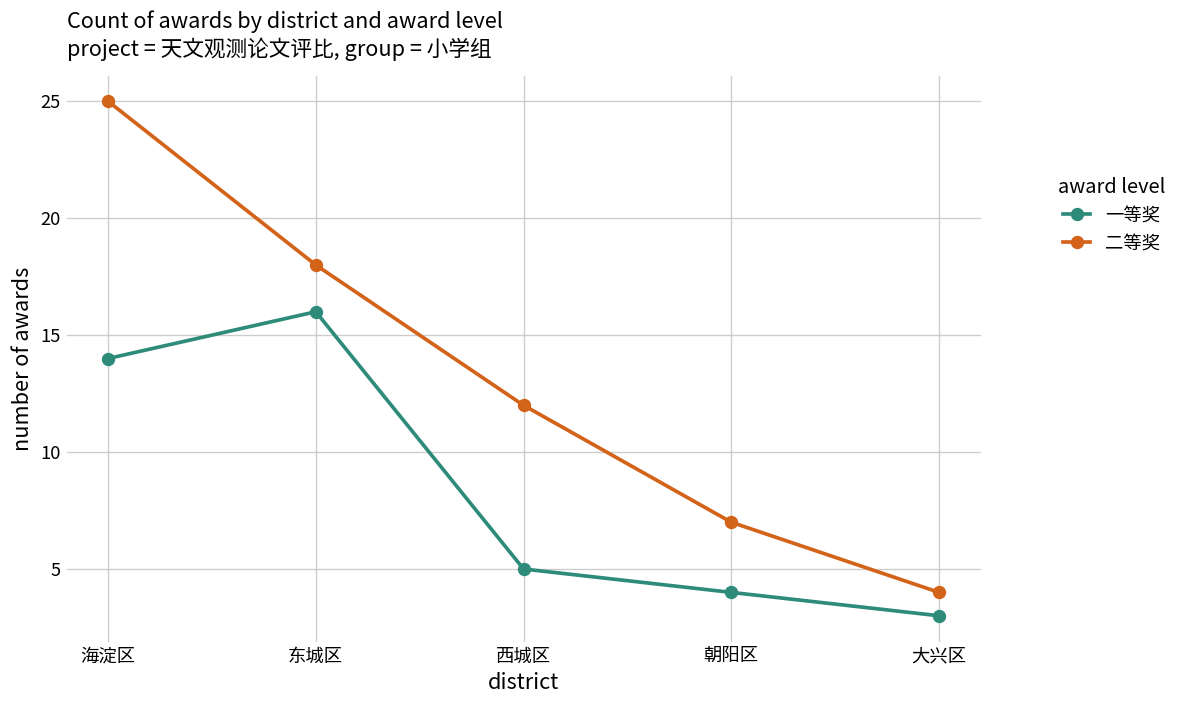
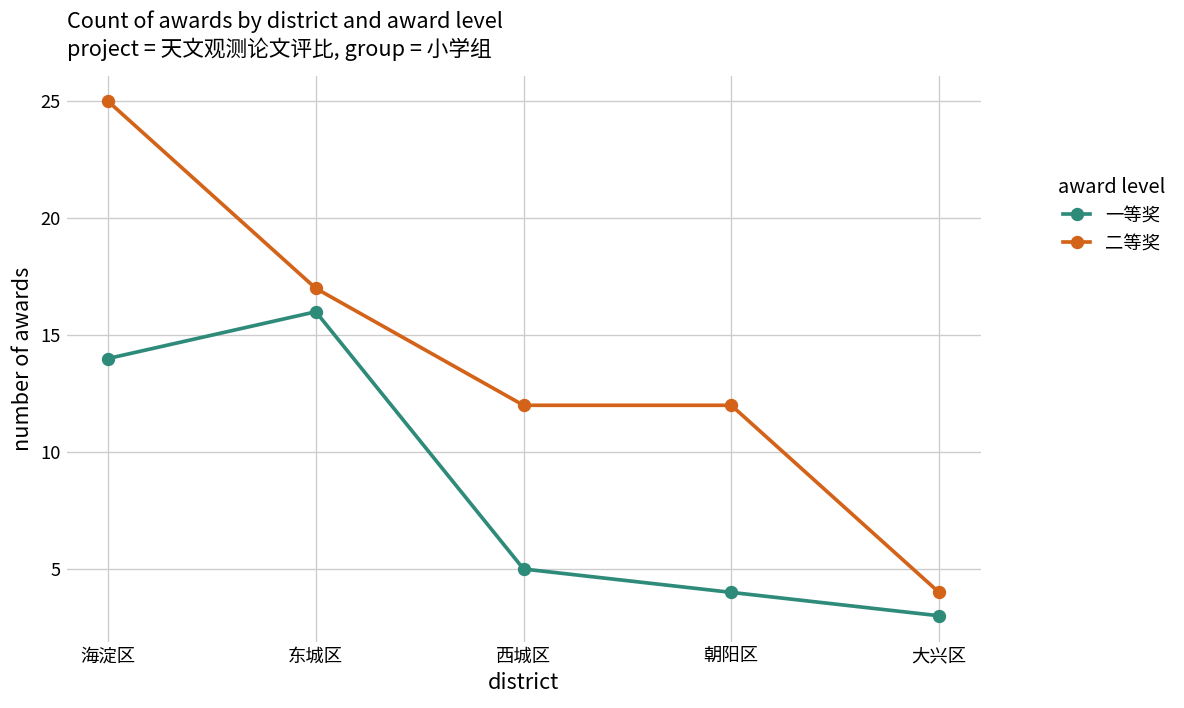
  {
    "一等奖": {
      "海淀区": 14,
      "东城区": 16,
      "西城区": 5,
      "朝阳区": 4,
      "大兴区": 3
    },
    "二等奖": {
      "海淀区": 25,
-     "东城区": 18,
+     "东城区": 17,
      "西城区": 12,
-     "朝阳区": 7,
+     "朝阳区": 12,
      "大兴区": 4
    }
  }
